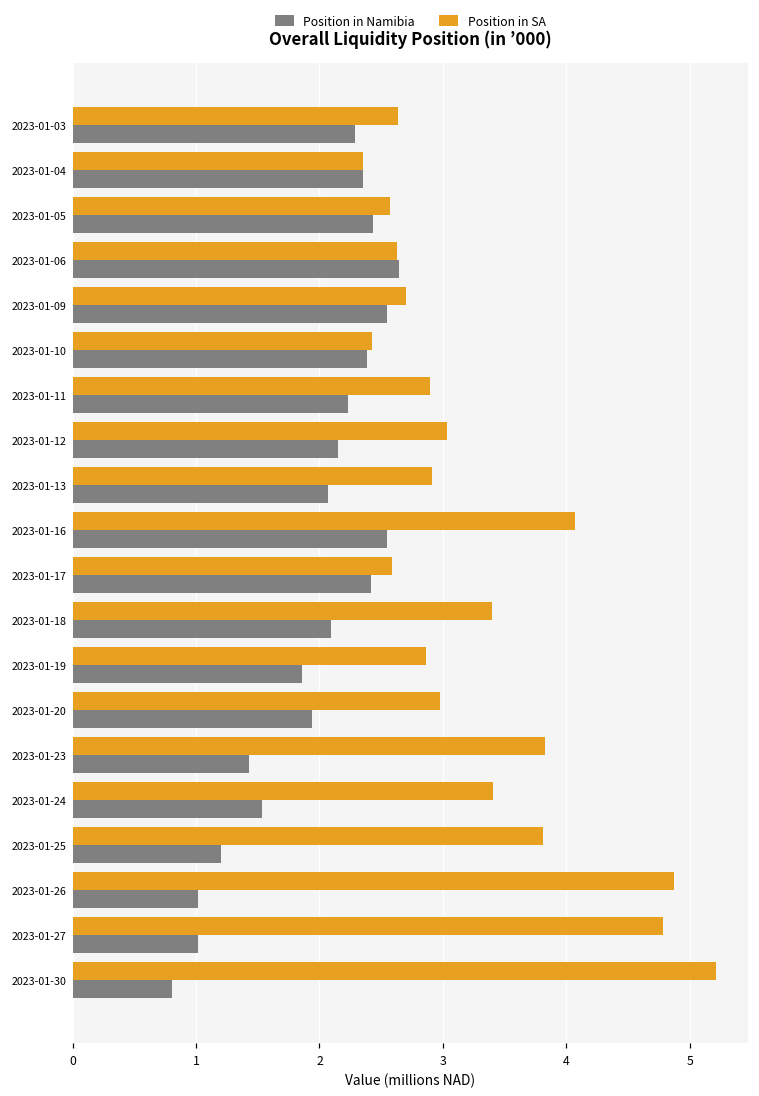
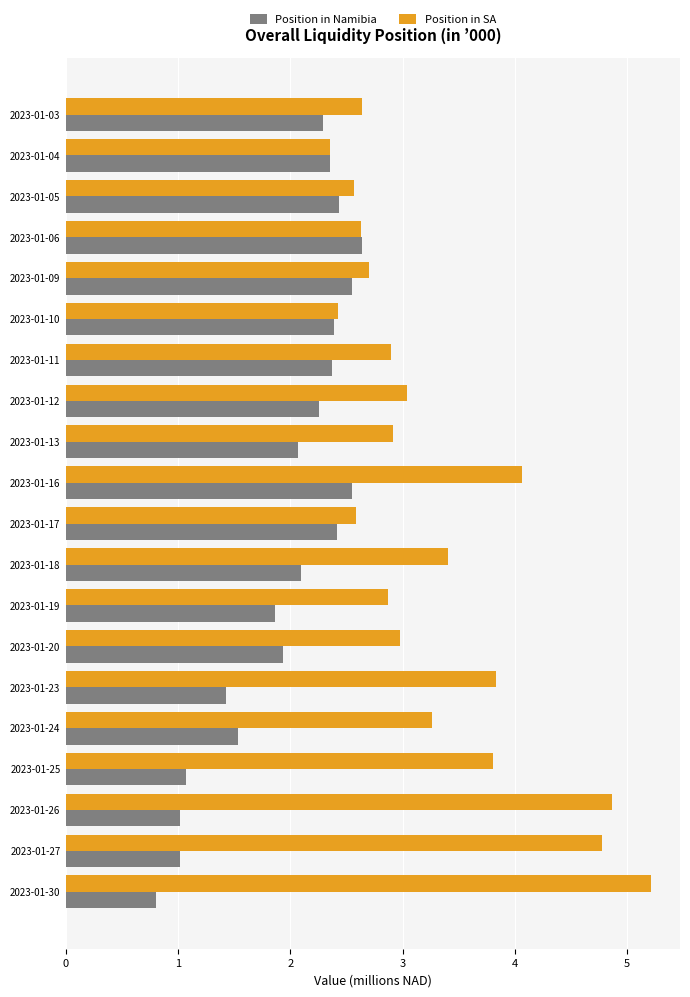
  {
    "Position in Namibia": {
      "2023-01-03": 2.29,
      "2023-01-04": 2.35,
      "2023-01-05": 2.43,
      "2023-01-06": 2.64,
      "2023-01-09": 2.55,
      "2023-01-10": 2.39,
-     "2023-01-11": 2.23,
-     "2023-01-12": 2.15,
+     "2023-01-11": 2.37,
+     "2023-01-12": 2.26,
      "2023-01-13": 2.07,
      "2023-01-16": 2.55,
      "2023-01-17": 2.41,
      "2023-01-18": 2.10,
      "2023-01-19": 1.86,
      "2023-01-20": 1.94,
      "2023-01-23": 1.43,
      "2023-01-24": 1.53,
-     "2023-01-25": 1.20,
+     "2023-01-25": 1.07,
      "2023-01-26": 1.01,
      "2023-01-27": 1.02,
      "2023-01-30": 0.80
    },
    "Position in SA": {
      "2023-01-03": 2.64,
      "2023-01-04": 2.35,
      "2023-01-05": 2.57,
      "2023-01-06": 2.62,
      "2023-01-09": 2.70,
      "2023-01-10": 2.42,
      "2023-01-11": 2.89,
      "2023-01-12": 3.03,
      "2023-01-13": 2.91,
      "2023-01-16": 4.07,
      "2023-01-17": 2.58,
      "2023-01-18": 3.40,
      "2023-01-19": 2.87,
      "2023-01-20": 2.98,
      "2023-01-23": 3.83,
-     "2023-01-24": 3.41,
+     "2023-01-24": 3.26,
      "2023-01-25": 3.81,
      "2023-01-26": 4.87,
      "2023-01-27": 4.78,
      "2023-01-30": 5.21
    }
  }
